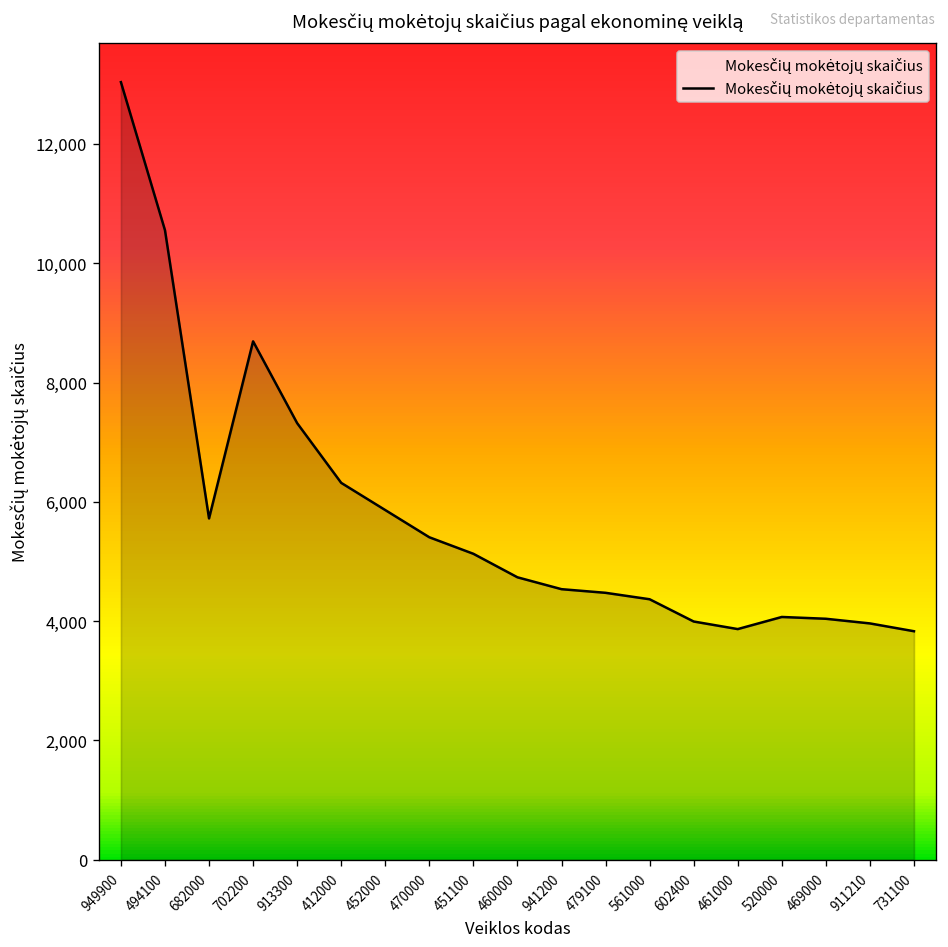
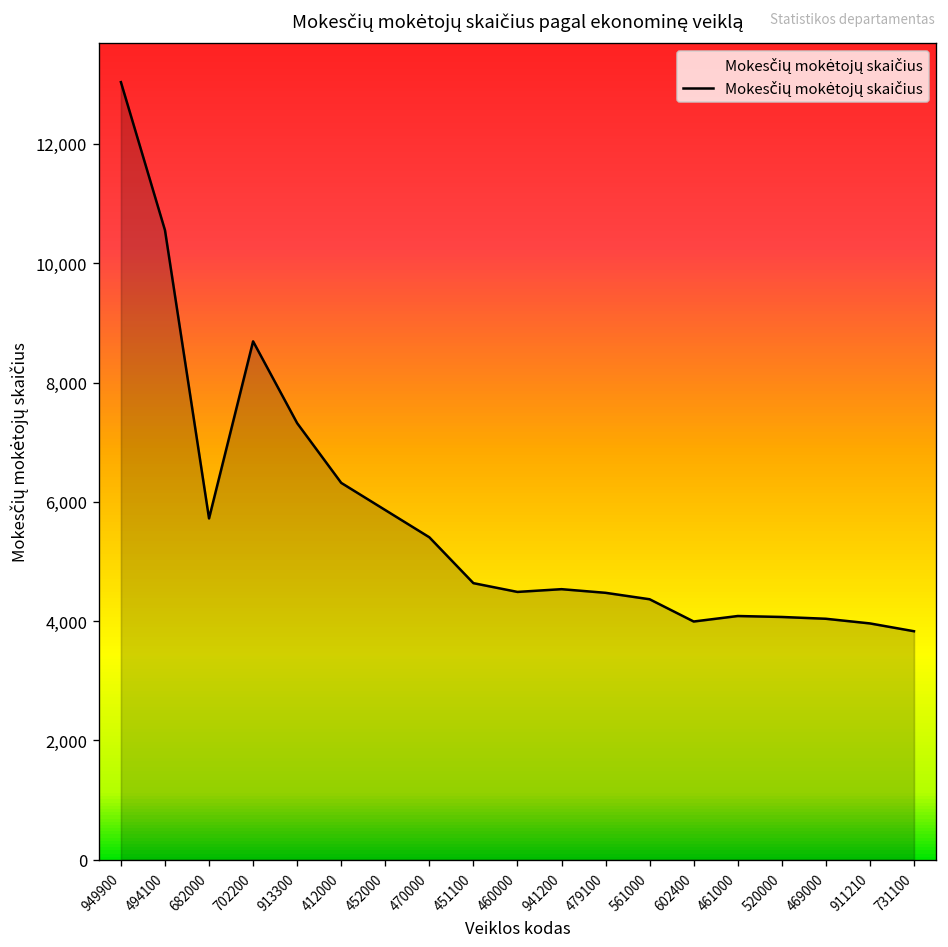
  {
    "949900": "13,000",
    "494100": "10,600",
    "682000": "5,700",
    "702200": "8,700",
    "913300": "7,300",
    "412000": "6,300",
    "452000": "5,900",
    "470000": "5,400",
-   "451100": "5,100",
-   "460000": "4,700",
+   "451100": "4,600",
+   "460000": "4,500",
    "941200": "4,500",
    "479100": "4,500",
    "561000": "4,400",
    "602400": "4,000",
-   "461000": "3,900",
+   "461000": "4,100",
    "520000": "4,100",
    "469000": "4,000",
    "911210": "4,000",
    "731100": "3,800"
  }
